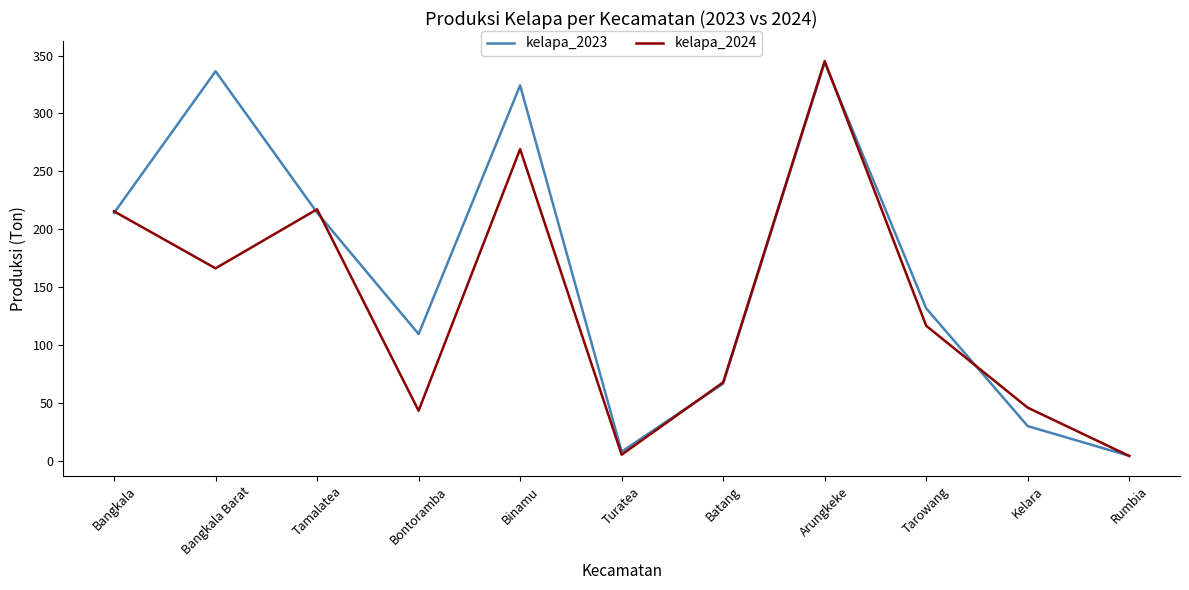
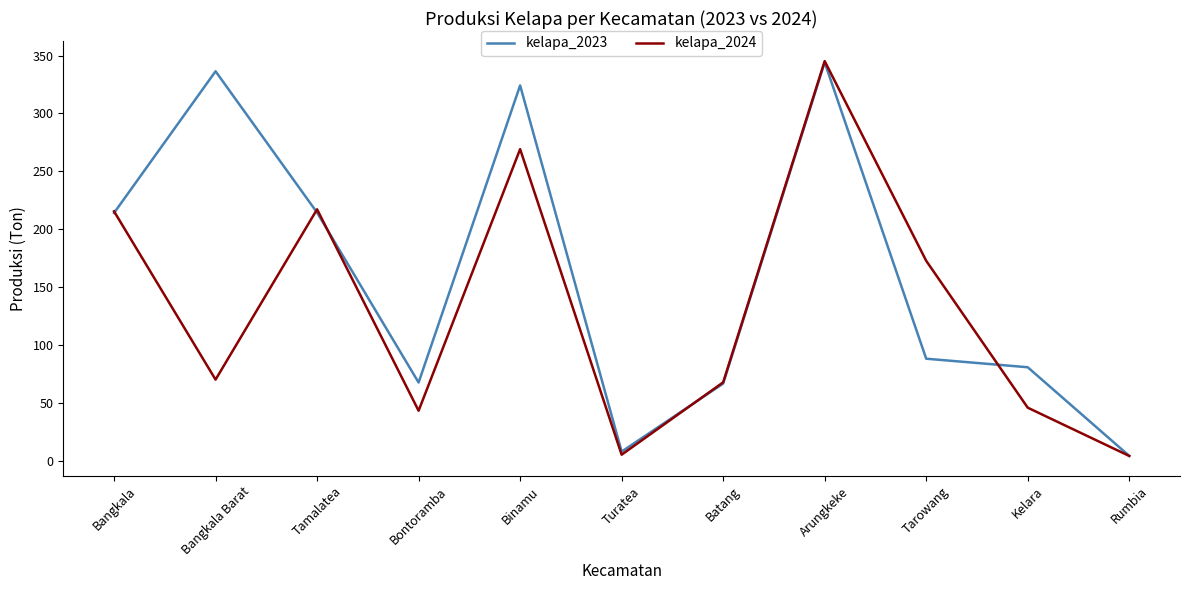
  {
    "kelapa_2023": {
      "Bangkala Barat": 336,
      "Tamalatea": 214,
-     "Bontoramba": 110,
+     "Bontoramba": 68,
      "Binamu": 324,
      "Turatea": 8,
-     "Tarowang": 132,
-     "Kelara": 30
+     "Tarowang": 88,
+     "Kelara": 81
    },
    "kelapa_2024": {
-     "Bangkala Barat": 166,
+     "Bangkala Barat": 70,
      "Tamalatea": 217,
      "Bontoramba": 43,
      "Binamu": 269,
      "Turatea": 5,
-     "Tarowang": 117,
+     "Tarowang": 173,
      "Kelara": 46
    }
  }
